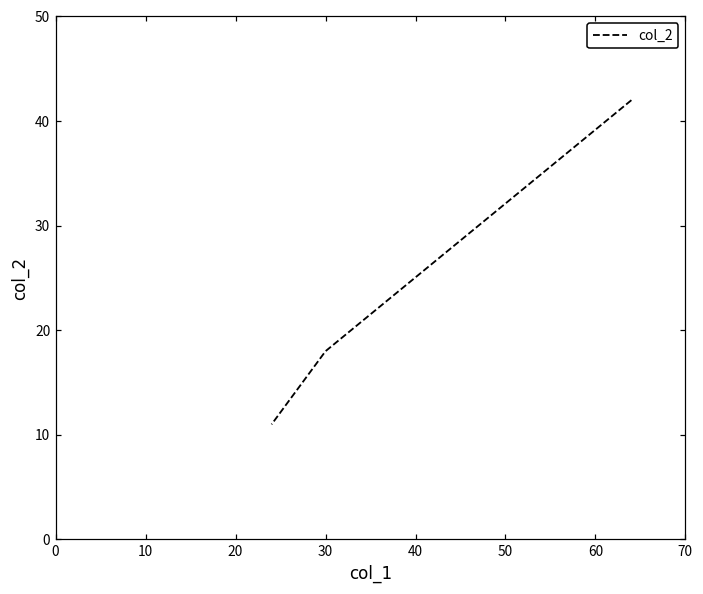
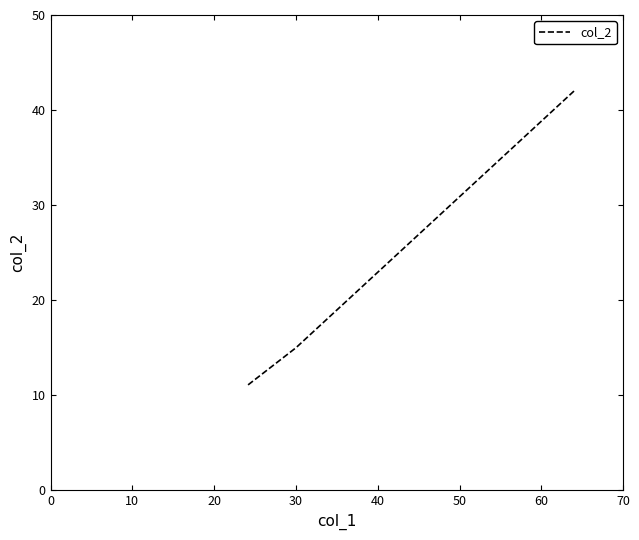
  {
-   "30": 18
+   "30": 15
  }
